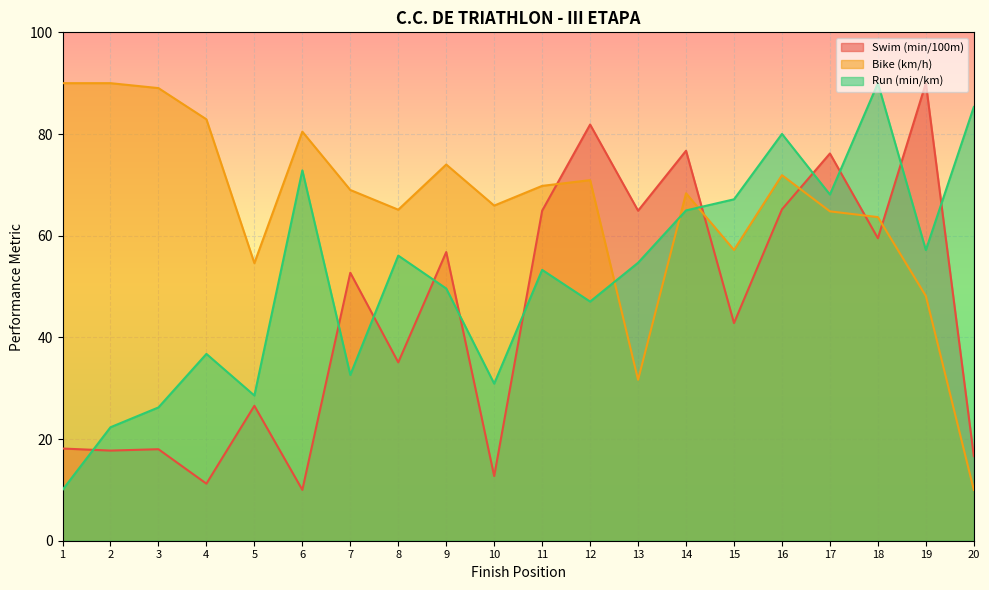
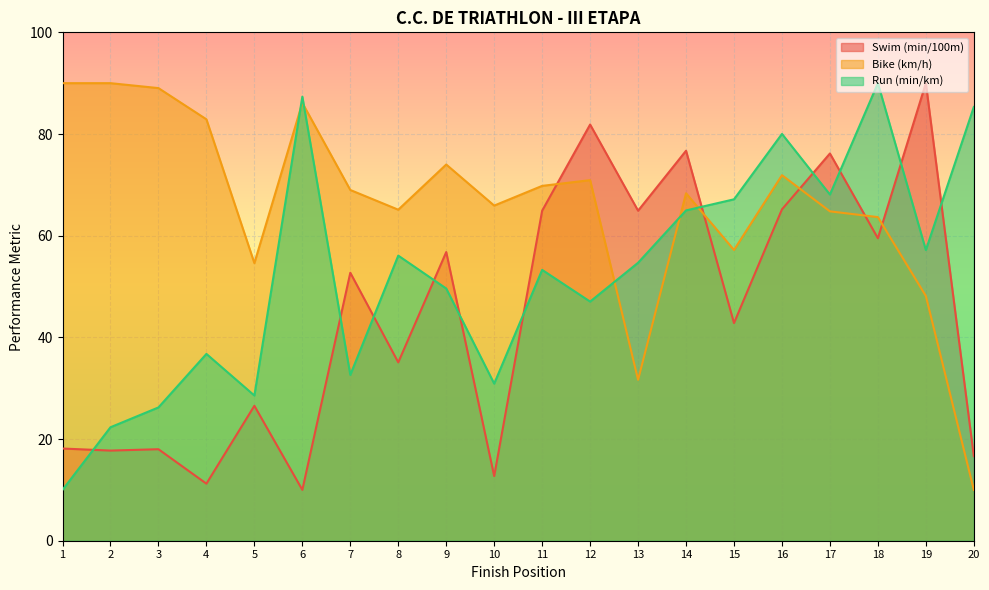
  {
    "Swim (min/100m)": {
      "1": 18,
      "2": 18,
      "3": 18,
      "4": 11,
      "5": 27,
      "6": 10,
      "7": 53,
      "8": 35,
      "9": 57,
      "10": 13,
      "11": 65,
      "12": 82,
      "13": 65,
      "14": 77,
      "15": 43,
      "16": 65,
      "17": 76,
      "18": 59,
      "20": 17
    },
    "Bike (km/h)": {
      "1": 90,
      "2": 90,
      "3": 89,
      "4": 83,
      "5": 55,
-     "6": 80,
+     "6": 86,
      "7": 69,
      "8": 65,
      "9": 74,
      "10": 66,
      "11": 70,
      "12": 71,
      "13": 32,
      "14": 68,
      "15": 57,
      "16": 72,
      "17": 65,
      "18": 64,
      "19": 48,
      "20": 10
    },
    "Run (min/km)": {
      "1": 10,
      "2": 22,
      "3": 26,
      "4": 37,
      "5": 29,
-     "6": 73,
+     "6": 87,
      "7": 33,
      "8": 56,
      "9": 50,
      "10": 31,
      "11": 53,
      "12": 47,
      "13": 55,
      "14": 65,
      "15": 67,
      "16": 80,
      "17": 68,
      "19": 57,
      "20": 85
    }
  }
